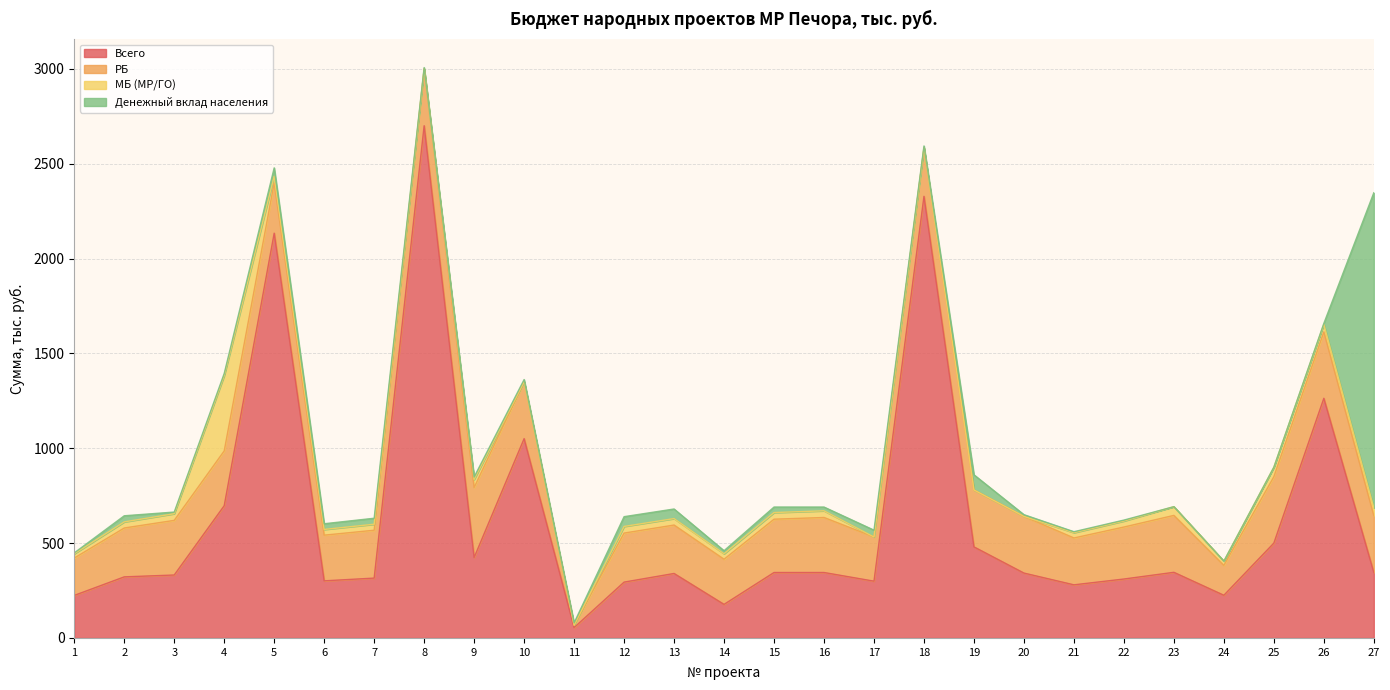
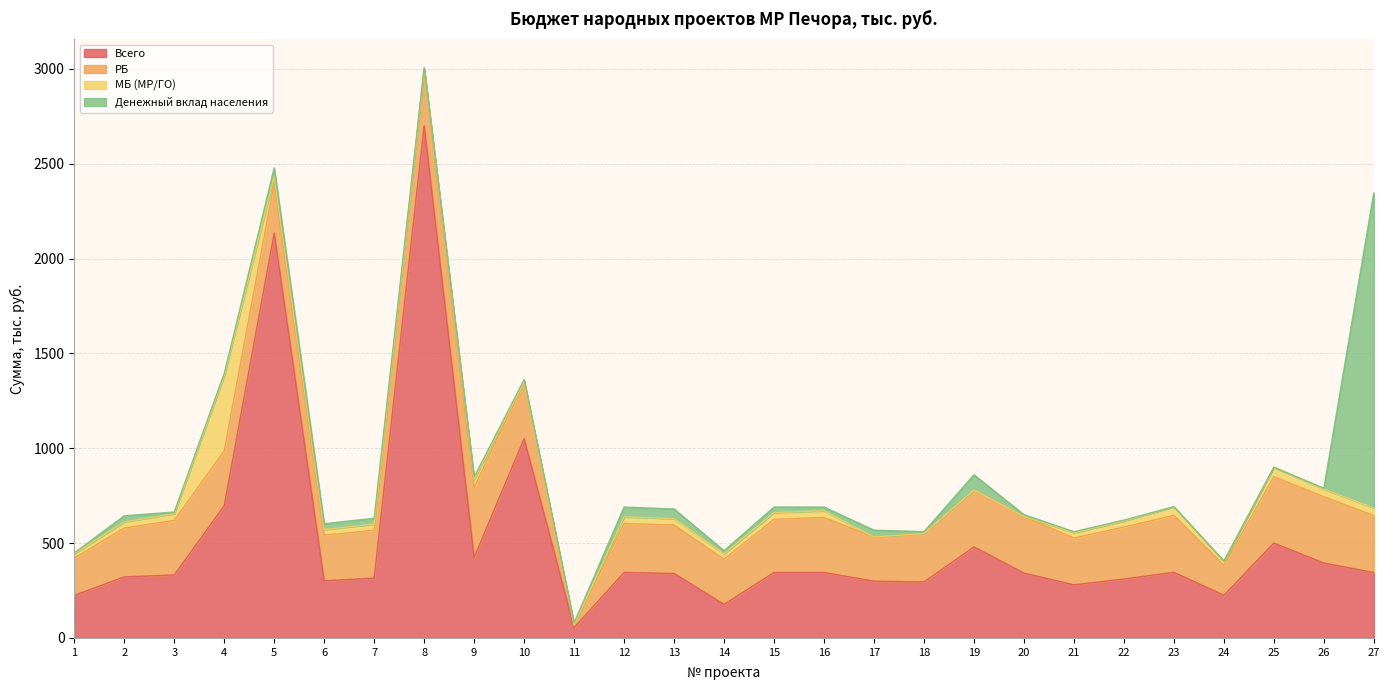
  {
    "Всего": {
      "1": 220,
      "2": 320,
      "3": 330,
      "4": 700,
      "5": 2130,
      "6": 300,
      "7": 320,
      "8": 2700,
      "9": 420,
      "10": 1050,
-     "12": 290,
+     "12": 340,
      "13": 340,
      "14": 180,
      "15": 350,
      "16": 340,
      "17": 300,
-     "18": 2330,
+     "18": 300,
      "19": 480,
      "20": 340,
      "21": 280,
      "22": 310,
      "23": 350,
      "24": 230,
      "25": 500,
-     "26": 1260,
+     "26": 390,
      "27": 340
    },
    "Денежный вклад населения": {
      "2": 30,
      "5": 40,
      "6": 30,
      "7": 30,
      "12": 50,
      "13": 50,
      "14": 20,
      "15": 30,
      "16": 20,
      "17": 40,
      "19": 80,
      "27": 1660
    }
  }
